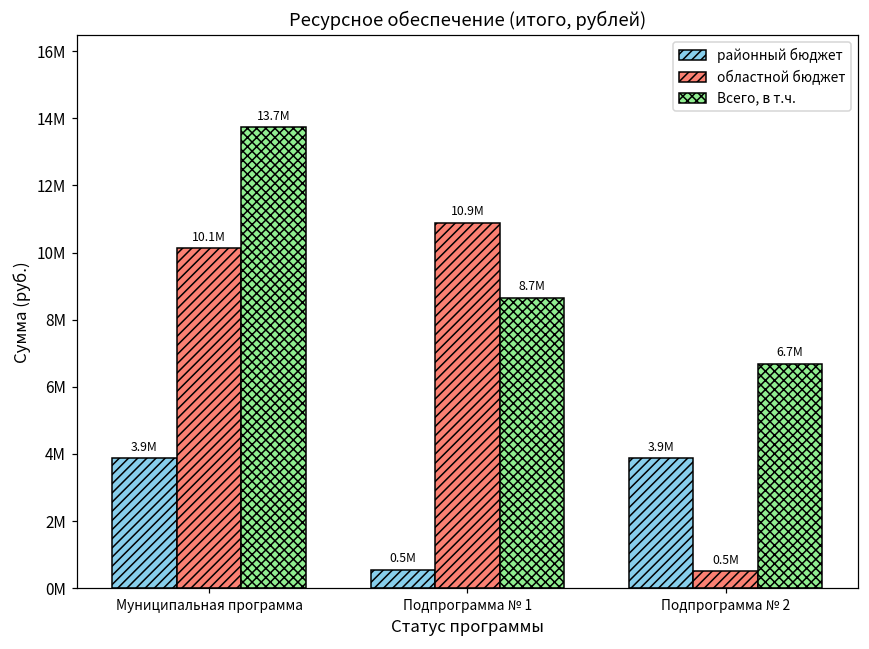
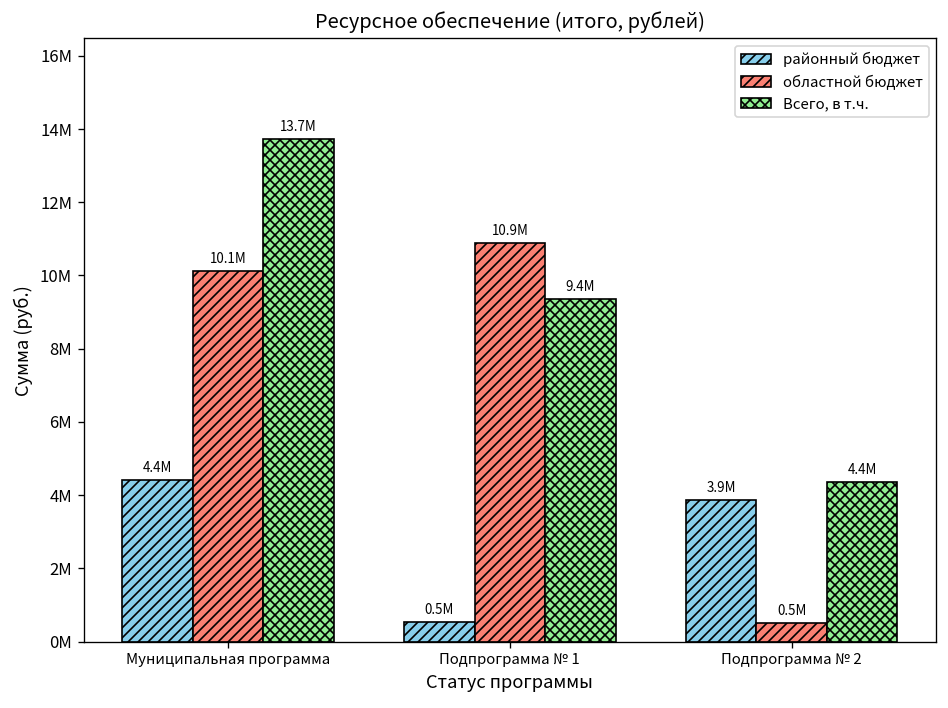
  {
    "районный бюджет": {
-     "Муниципальная программа": "3.9M",
+     "Муниципальная программа": "4.4M",
      "Подпрограмма № 1": "0.5M",
      "Подпрограмма № 2": "3.9M"
    },
    "областной бюджет": {
      "Муниципальная программа": "10.1M",
      "Подпрограмма № 1": "10.9M",
      "Подпрограмма № 2": "0.5M"
    },
    "Всего, в т.ч.": {
      "Муниципальная программа": "13.7M",
-     "Подпрограмма № 1": "8.7M",
-     "Подпрограмма № 2": "6.7M"
+     "Подпрограмма № 1": "9.4M",
+     "Подпрограмма № 2": "4.4M"
    }
  }
